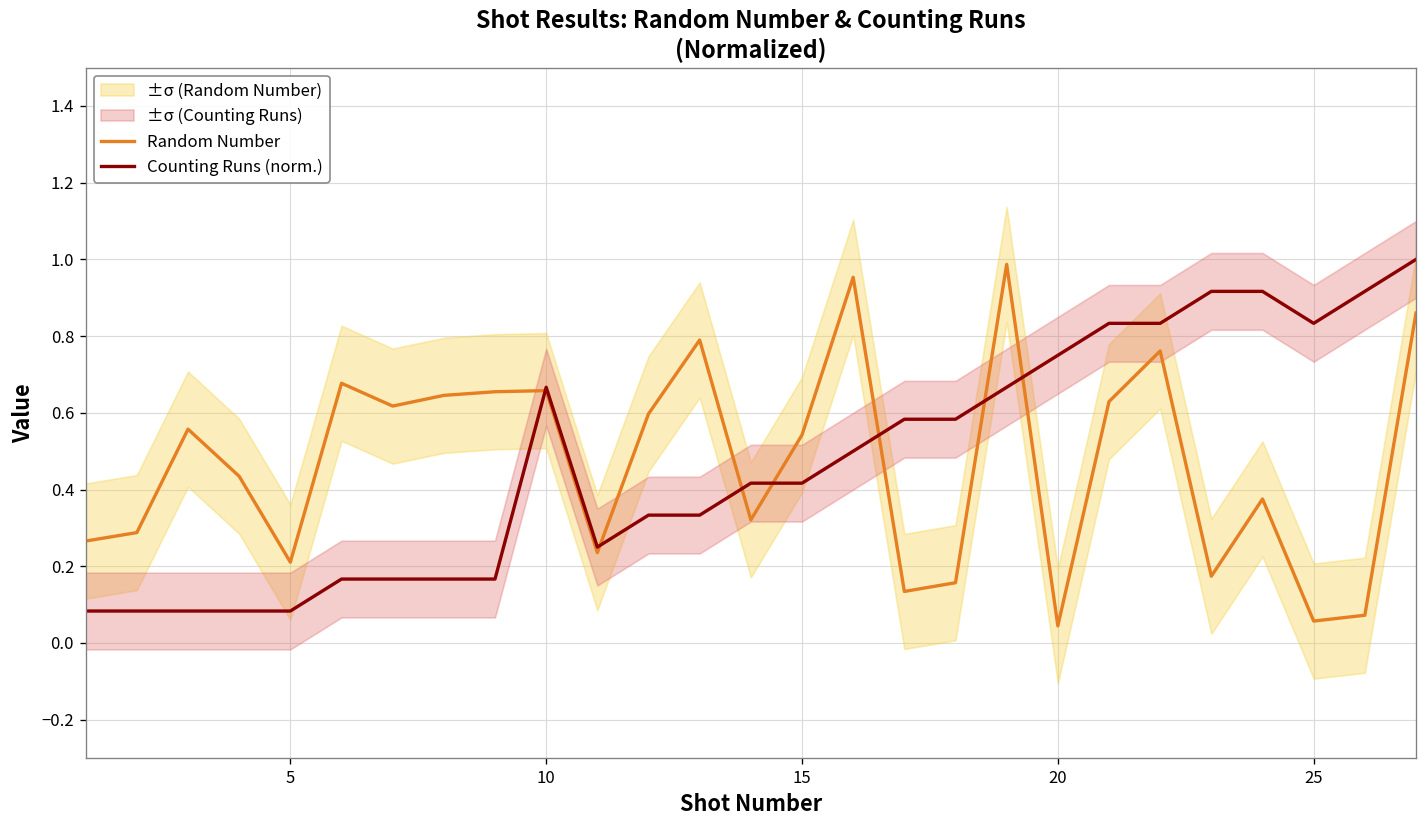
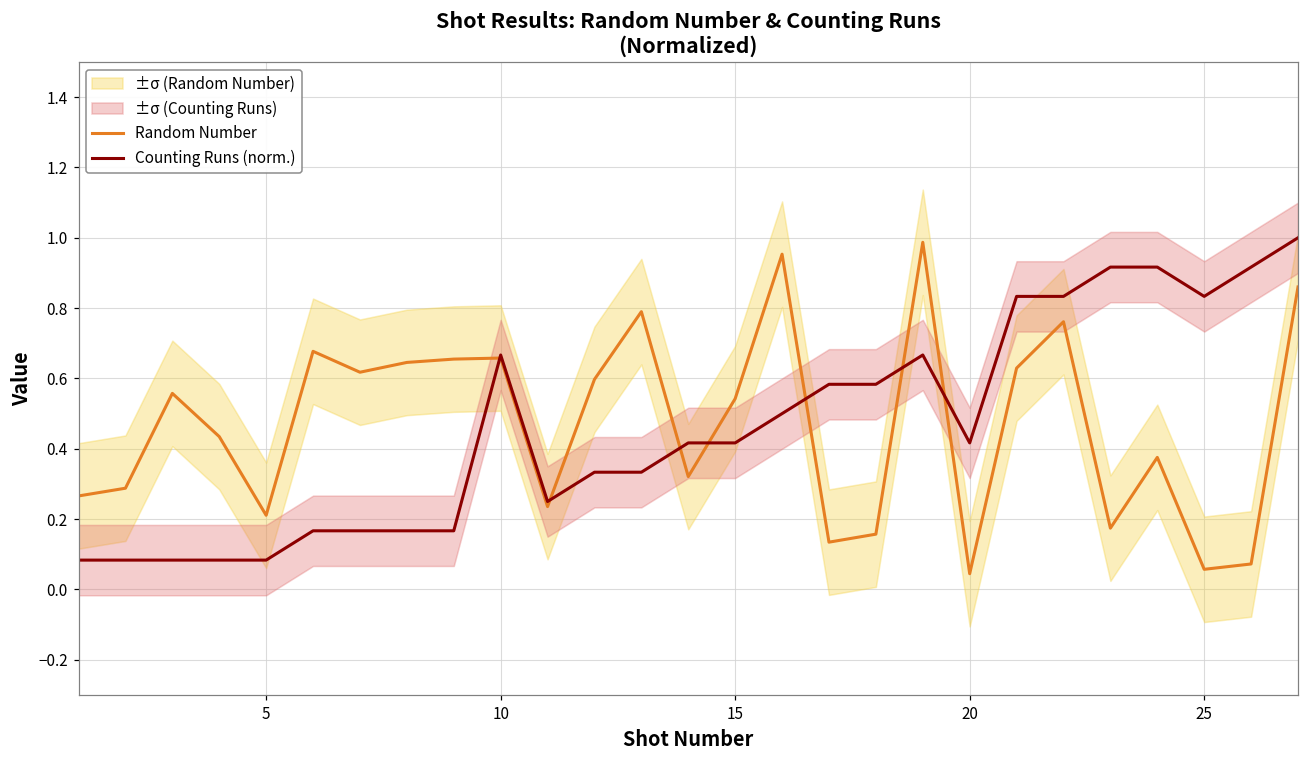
  {
    "Random Number": {
      "5": 0.21,
      "10": 0.66,
      "15": 0.54,
      "20": 0.04,
      "25": 0.06
    },
    "Counting Runs (norm.)": {
      "5": 0.08,
      "10": 0.67,
      "15": 0.42,
-     "20": 0.75,
+     "20": 0.42,
      "25": 0.83
    }
  }
